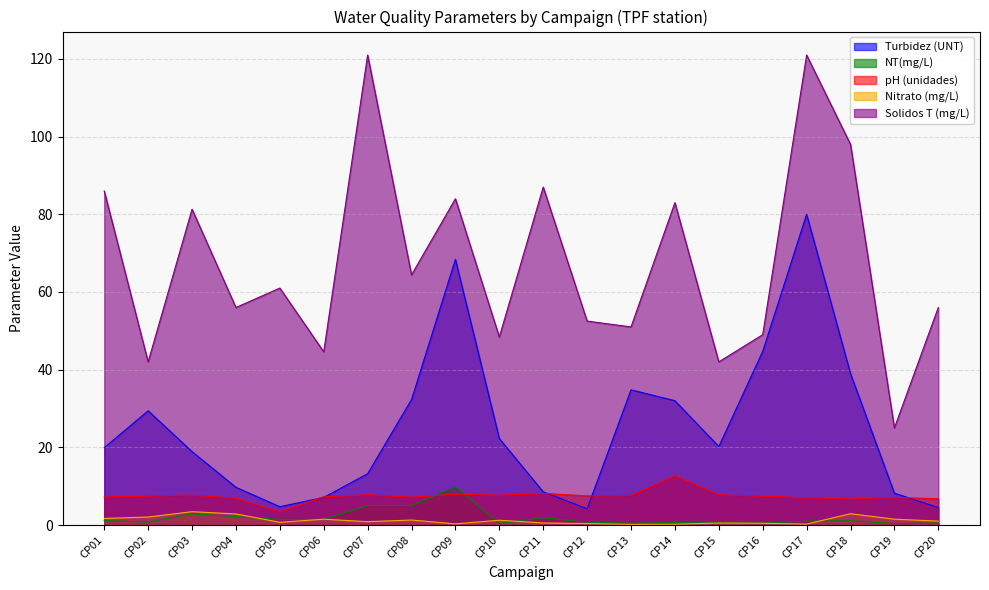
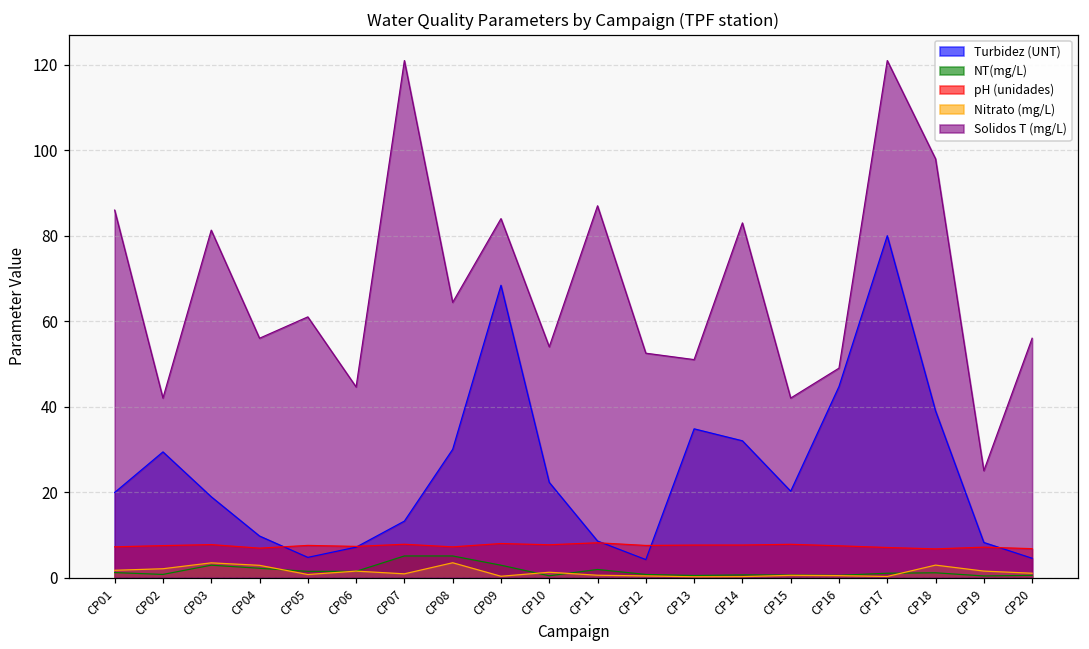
  {
    "Turbidez (UNT)": {
      "CP01": 20,
      "CP02": 29,
      "CP03": 19,
      "CP04": 10,
      "CP05": 5,
      "CP07": 13,
-     "CP08": 32,
+     "CP08": 30,
      "CP09": 68,
      "CP10": 22,
      "CP12": 4,
      "CP13": 35,
      "CP14": 32,
      "CP15": 20,
      "CP16": 45,
      "CP17": 80,
      "CP18": 39,
      "CP19": 8,
      "CP20": 5
    },
    "NT(mg/L)": {
      "CP02": 1,
      "CP04": 2,
      "CP05": 1,
      "CP07": 5,
      "CP08": 5,
-     "CP09": 10,
+     "CP09": 3,
      "CP10": 0,
      "CP11": 2,
      "CP17": 1,
      "CP18": 1,
      "CP19": 0
    },
    "pH (unidades)": {
      "CP01": 7,
      "CP02": 7,
      "CP03": 8,
      "CP04": 7,
-     "CP05": 3,
+     "CP05": 8,
      "CP07": 8,
      "CP08": 7,
      "CP09": 8,
      "CP10": 8,
      "CP12": 8,
      "CP13": 8,
-     "CP14": 13,
+     "CP14": 8,
      "CP15": 8,
      "CP16": 7,
      "CP17": 7,
      "CP18": 7,
      "CP19": 7,
      "CP20": 7
    },
    "Nitrato (mg/L)": {
      "CP02": 2,
      "CP04": 3,
      "CP05": 1,
      "CP07": 1,
-     "CP08": 1,
+     "CP08": 3,
      "CP09": 0,
      "CP10": 1,
      "CP11": 1,
      "CP17": 0,
      "CP18": 3,
      "CP19": 2
    },
    "Solidos T (mg/L)": {
      "CP01": 86,
      "CP02": 42,
      "CP03": 81,
      "CP04": 56,
      "CP05": 61,
      "CP06": 45,
      "CP07": 121,
      "CP08": 64,
      "CP09": 84,
-     "CP10": 48,
+     "CP10": 54,
      "CP11": 87,
      "CP12": 53,
      "CP13": 51,
      "CP14": 83,
      "CP15": 42,
      "CP16": 49,
      "CP17": 121,
      "CP18": 98,
      "CP19": 25,
      "CP20": 56
    }
  }
